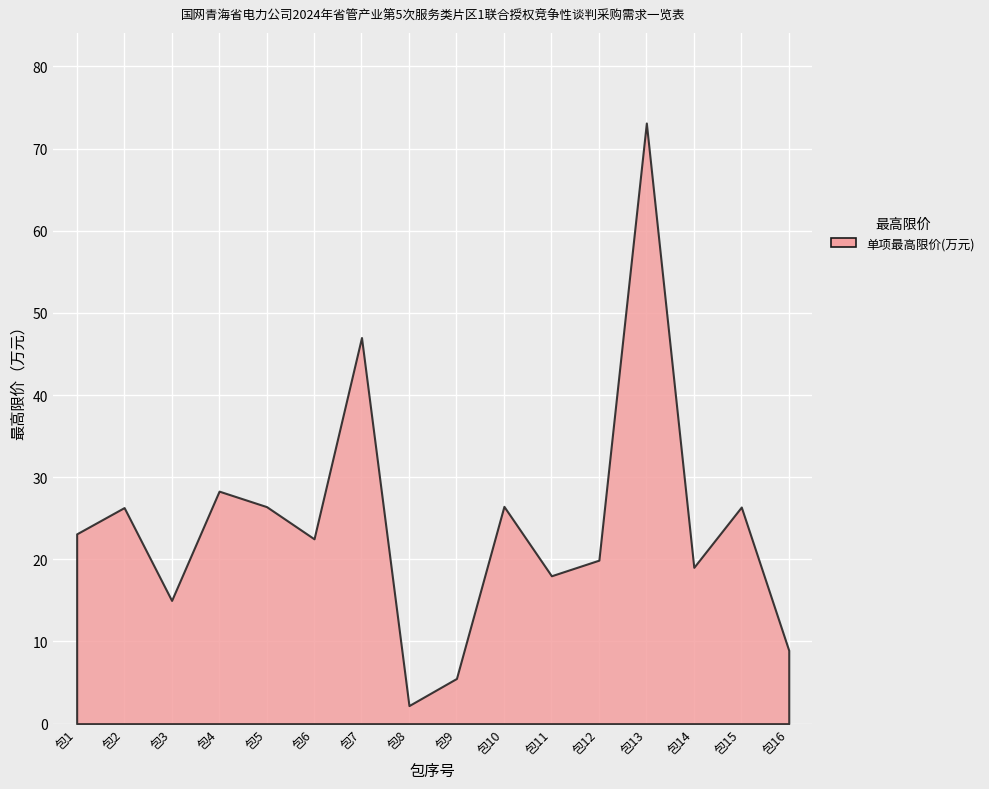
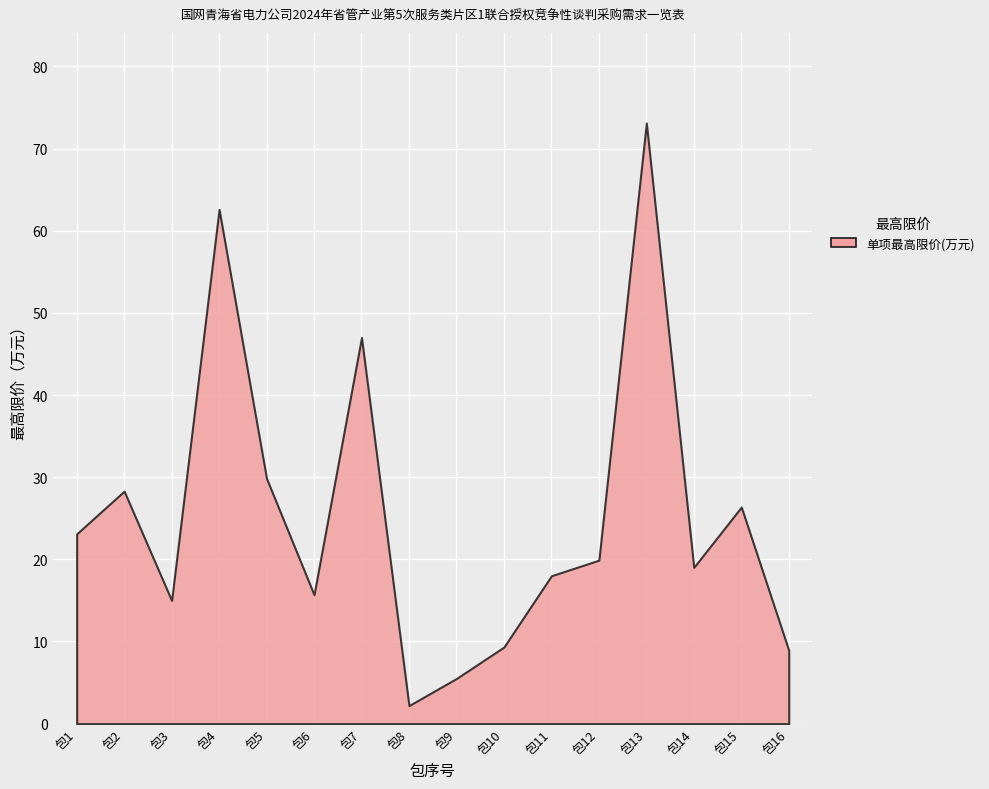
  {
    "包1": 23,
-   "包2": 26,
+   "包2": 28,
    "包3": 15,
-   "包4": 28,
-   "包5": 26,
-   "包6": 23,
+   "包4": 63,
+   "包5": 30,
+   "包6": 16,
    "包7": 47,
    "包8": 2,
    "包9": 6,
-   "包10": 26,
+   "包10": 9,
    "包11": 18,
    "包12": 20,
    "包13": 73,
    "包14": 19,
    "包15": 26,
    "包16": 9
  }
